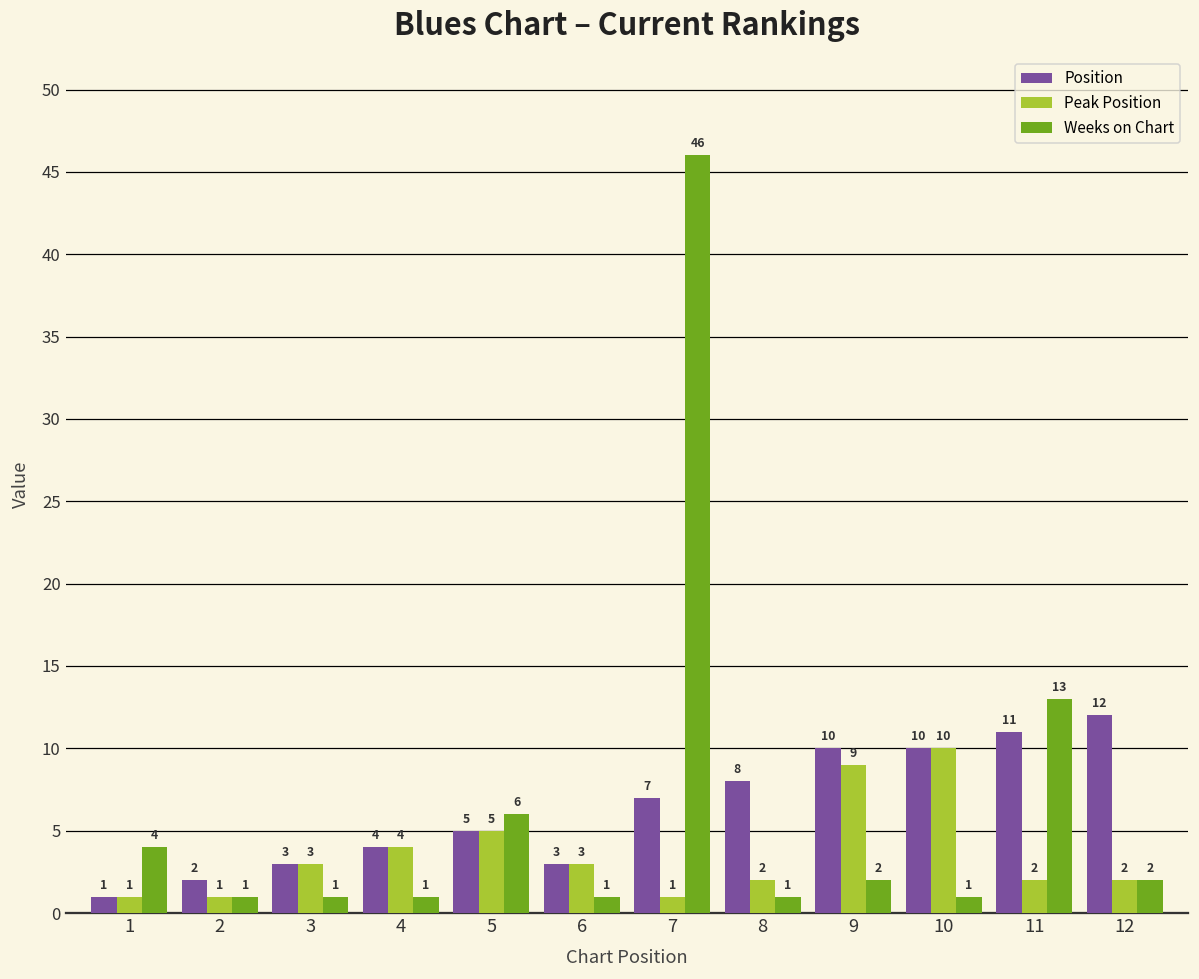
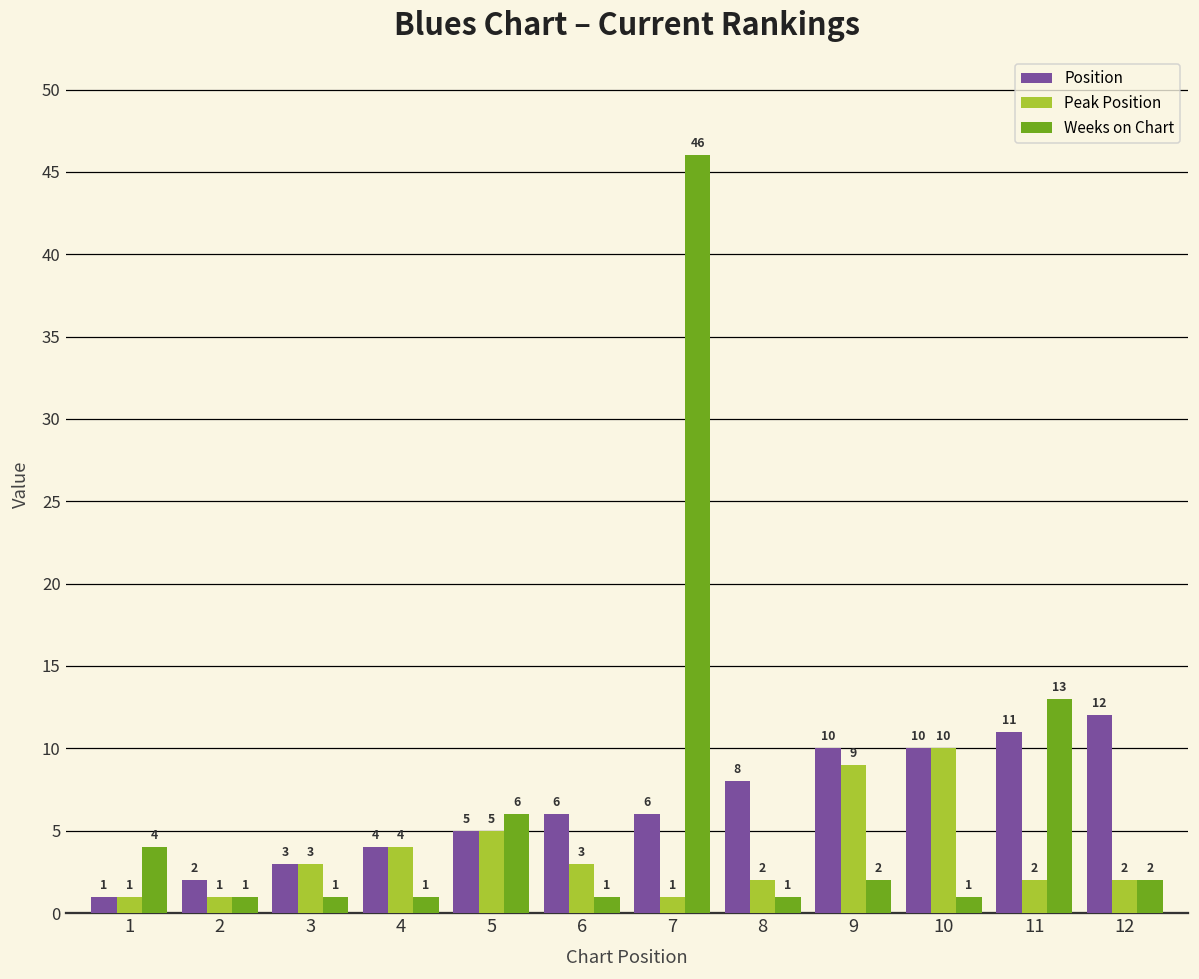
  {
    "Position": {
      "1": 1,
      "2": 2,
      "3": 3,
      "4": 4,
      "5": 5,
-     "6": 3,
-     "7": 7,
+     "6": 6,
+     "7": 6,
      "8": 8,
      "9": 10,
      "10": 10,
      "11": 11,
      "12": 12
    },
    "Peak Position": {
      "1": 1,
      "2": 1,
      "3": 3,
      "4": 4,
      "5": 5,
      "6": 3,
      "7": 1,
      "8": 2,
      "9": 9,
      "10": 10,
      "11": 2,
      "12": 2
    },
    "Weeks on Chart": {
      "1": 4,
      "2": 1,
      "3": 1,
      "4": 1,
      "5": 6,
      "6": 1,
      "7": 46,
      "8": 1,
      "9": 2,
      "10": 1,
      "11": 13,
      "12": 2
    }
  }
